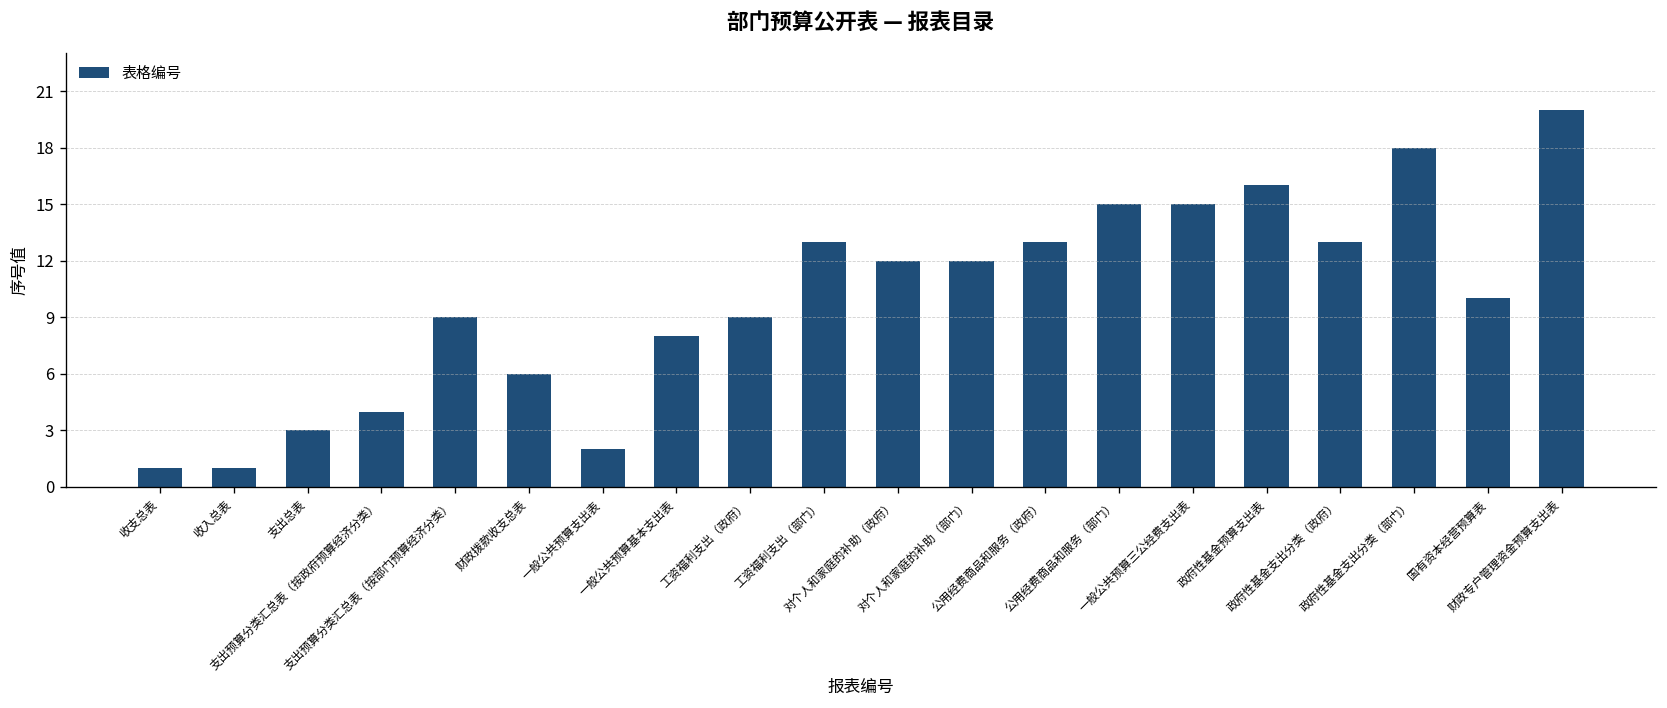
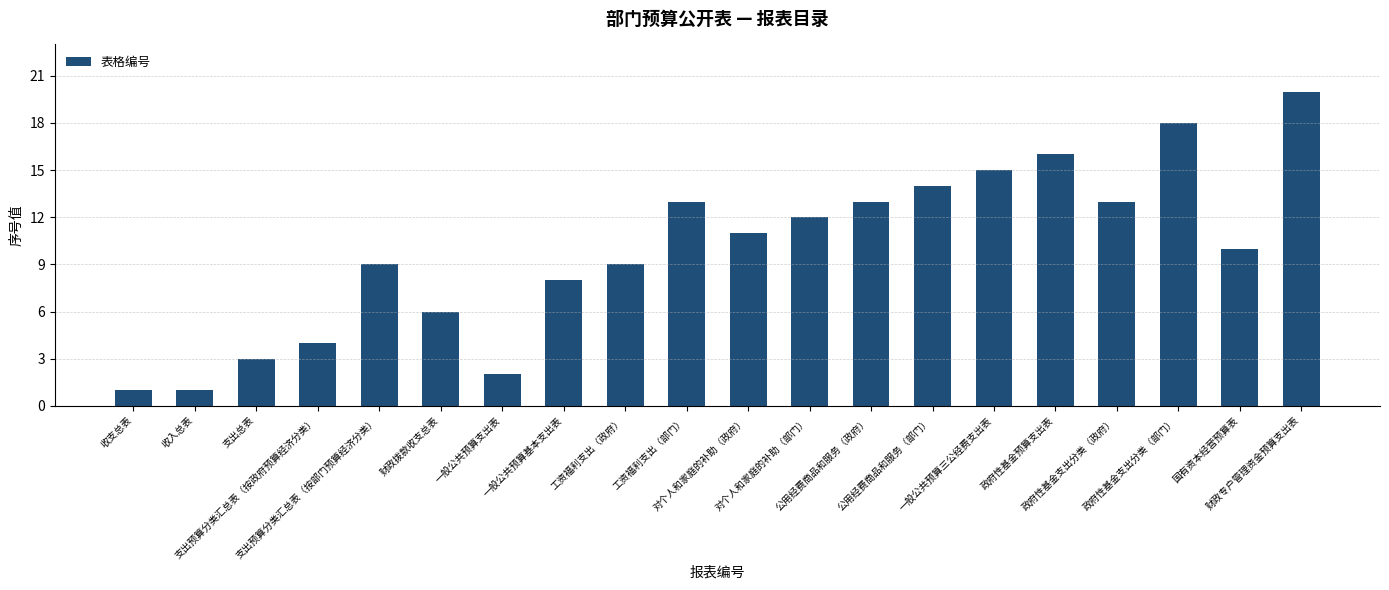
  {
    "收支总表": 1,
    "收入总表": 1,
    "支出总表": 3,
    "支出预算分类汇总表（按政府预算经济分类）": 4,
    "支出预算分类汇总表（按部门预算经济分类）": 9,
    "财政拨款收支总表": 6,
    "一般公共预算支出表": 2,
    "一般公共预算基本支出表": 8,
    "工资福利支出（政府）": 9,
    "工资福利支出（部门）": 13,
-   "对个人和家庭的补助（政府）": 12,
+   "对个人和家庭的补助（政府）": 11,
    "对个人和家庭的补助（部门）": 12,
    "公用经费商品和服务（政府）": 13,
-   "公用经费商品和服务（部门）": 15,
+   "公用经费商品和服务（部门）": 14,
    "一般公共预算三公经费支出表": 15,
    "政府性基金预算支出表": 16,
    "政府性基金支出分类（政府）": 13,
    "政府性基金支出分类（部门）": 18,
    "国有资本经营预算表": 10,
    "财政专户管理资金预算支出表": 20
  }
